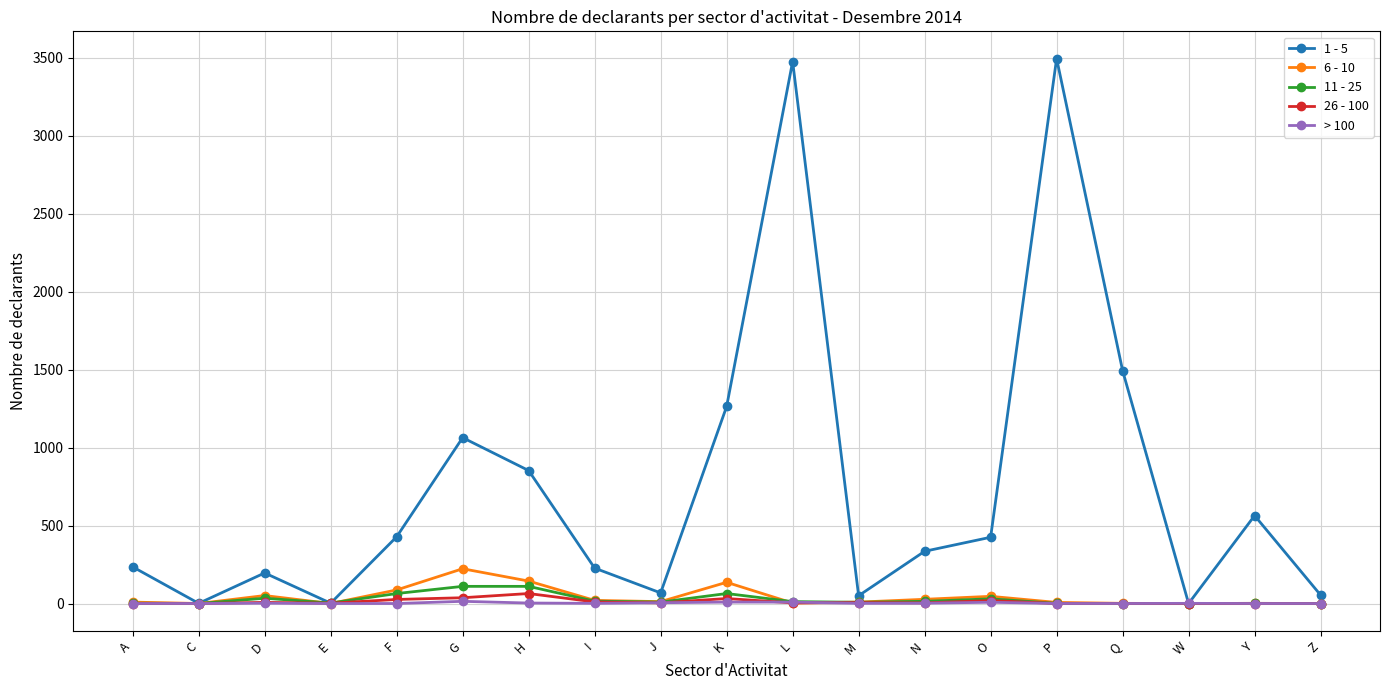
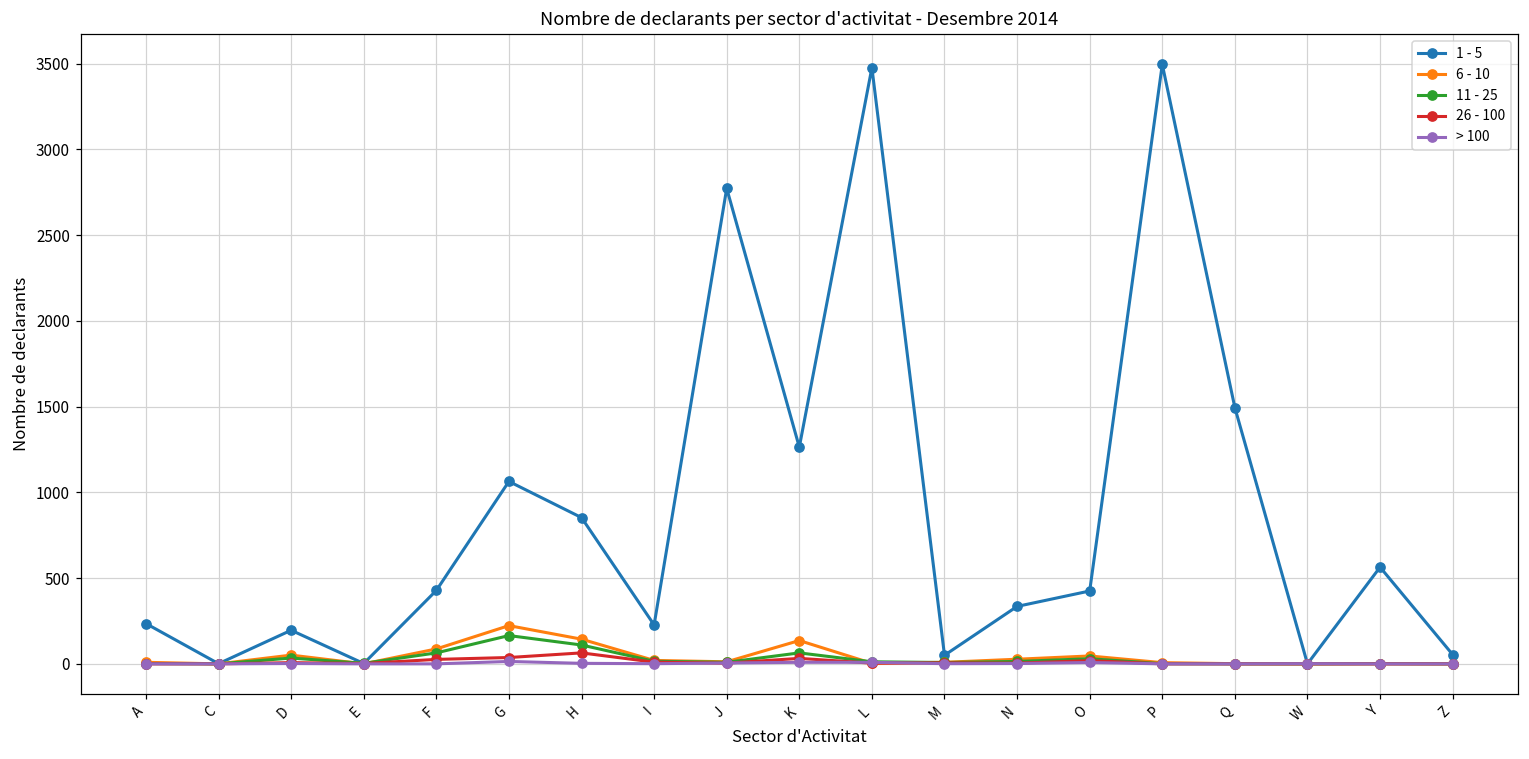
  {
    "1 - 5": {
      "A": 240,
      "D": 200,
      "F": 430,
      "G": 1060,
      "H": 850,
      "I": 230,
-     "J": 70,
+     "J": 2770,
      "K": 1260,
      "L": 3480,
      "M": 50,
      "N": 340,
      "O": 430,
      "P": 3500,
      "Q": 1490,
      "Y": 560,
      "Z": 50
    },
    "6 - 10": {
      "D": 50,
      "F": 90,
      "G": 220,
      "H": 140,
      "K": 140
    },
    "11 - 25": {
      "D": 30,
      "F": 60,
-     "G": 110,
+     "G": 170,
      "H": 110,
      "K": 60
    },
    "26 - 100": {
      "F": 30,
      "G": 40,
      "H": 60,
      "K": 30
    },
    "> 100": {
      "F": 0,
      "G": 10,
      "H": 0,
      "K": 10
    }
  }
